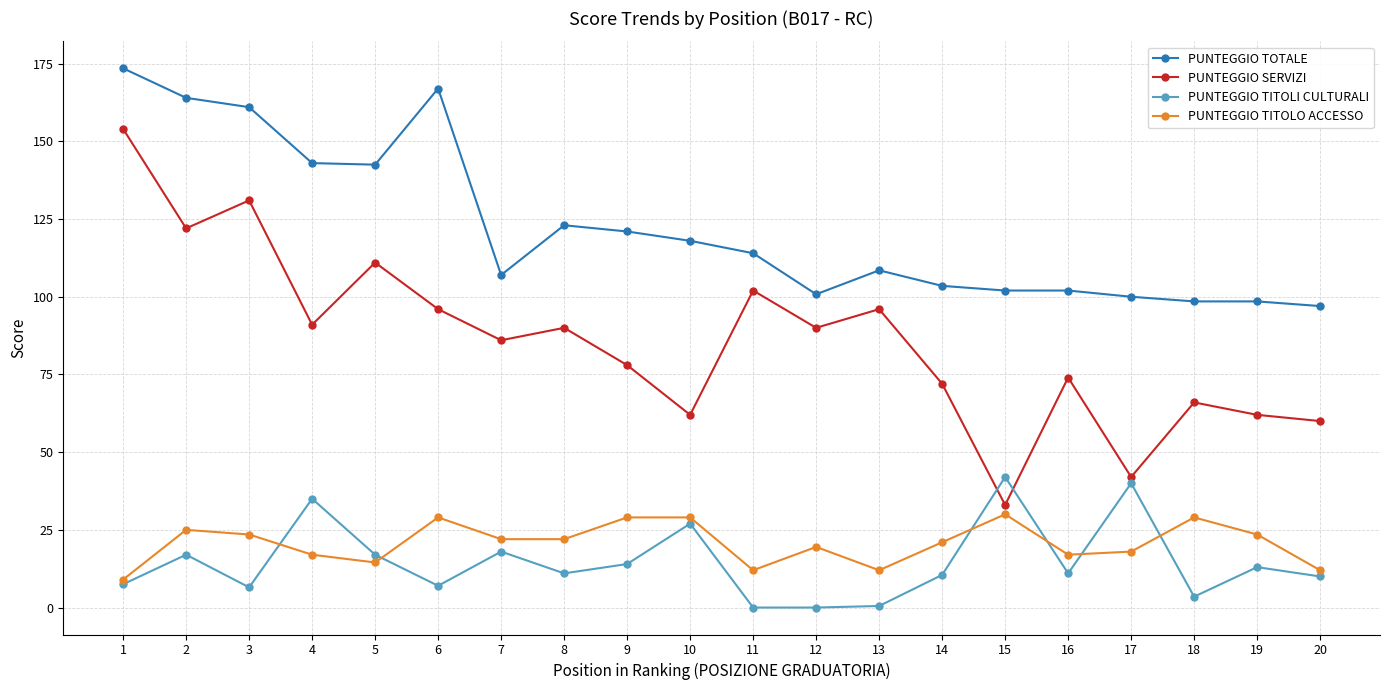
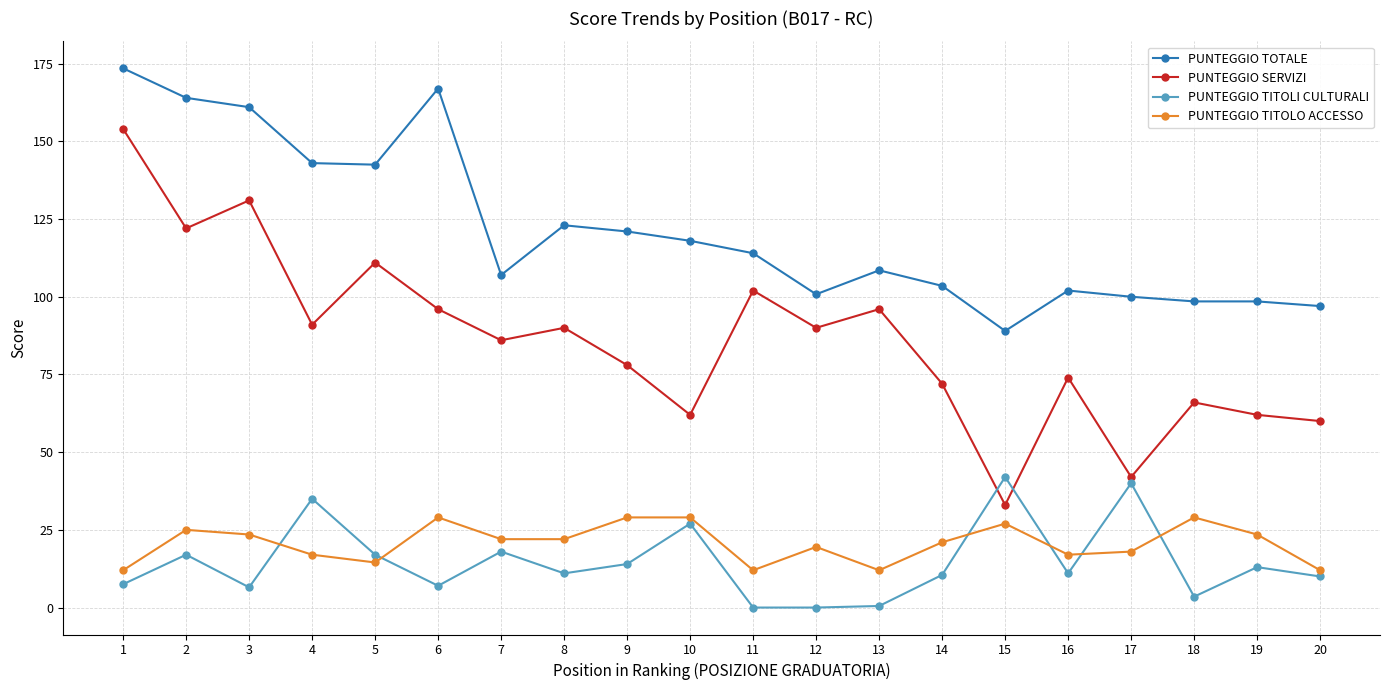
  {
    "PUNTEGGIO TOTALE": {
      "1": 174,
      "2": 164,
      "3": 161,
      "4": 143,
      "5": 143,
      "6": 167,
      "7": 107,
      "8": 123,
      "9": 121,
      "10": 118,
      "11": 114,
      "12": 101,
      "13": 109,
      "14": 104,
-     "15": 102,
+     "15": 89,
      "16": 102,
      "17": 100,
      "18": 99,
      "19": 99,
      "20": 97
    },
    "PUNTEGGIO SERVIZI": {
      "1": 154,
      "2": 122,
      "3": 131,
      "4": 91,
      "5": 111,
      "6": 96,
      "7": 86,
      "8": 90,
      "9": 78,
      "10": 62,
      "11": 102,
      "12": 90,
      "13": 96,
      "14": 72,
      "15": 33,
      "16": 74,
      "17": 42,
      "18": 66,
      "19": 62,
      "20": 60
    },
    "PUNTEGGIO TITOLI CULTURALI": {
      "1": 8,
      "2": 17,
      "3": 7,
      "4": 35,
      "5": 17,
      "6": 7,
      "7": 18,
      "8": 11,
      "9": 14,
      "10": 27,
      "11": 0,
      "12": 0,
      "13": 1,
      "14": 11,
      "15": 42,
      "16": 11,
      "17": 40,
      "18": 4,
      "19": 13,
      "20": 10
    },
    "PUNTEGGIO TITOLO ACCESSO": {
-     "1": 9,
+     "1": 12,
      "2": 25,
      "3": 24,
      "4": 17,
      "5": 15,
      "6": 29,
      "7": 22,
      "8": 22,
      "9": 29,
      "10": 29,
      "11": 12,
      "12": 20,
      "13": 12,
      "14": 21,
-     "15": 30,
+     "15": 27,
      "16": 17,
      "17": 18,
      "18": 29,
      "19": 24,
      "20": 12
    }
  }
